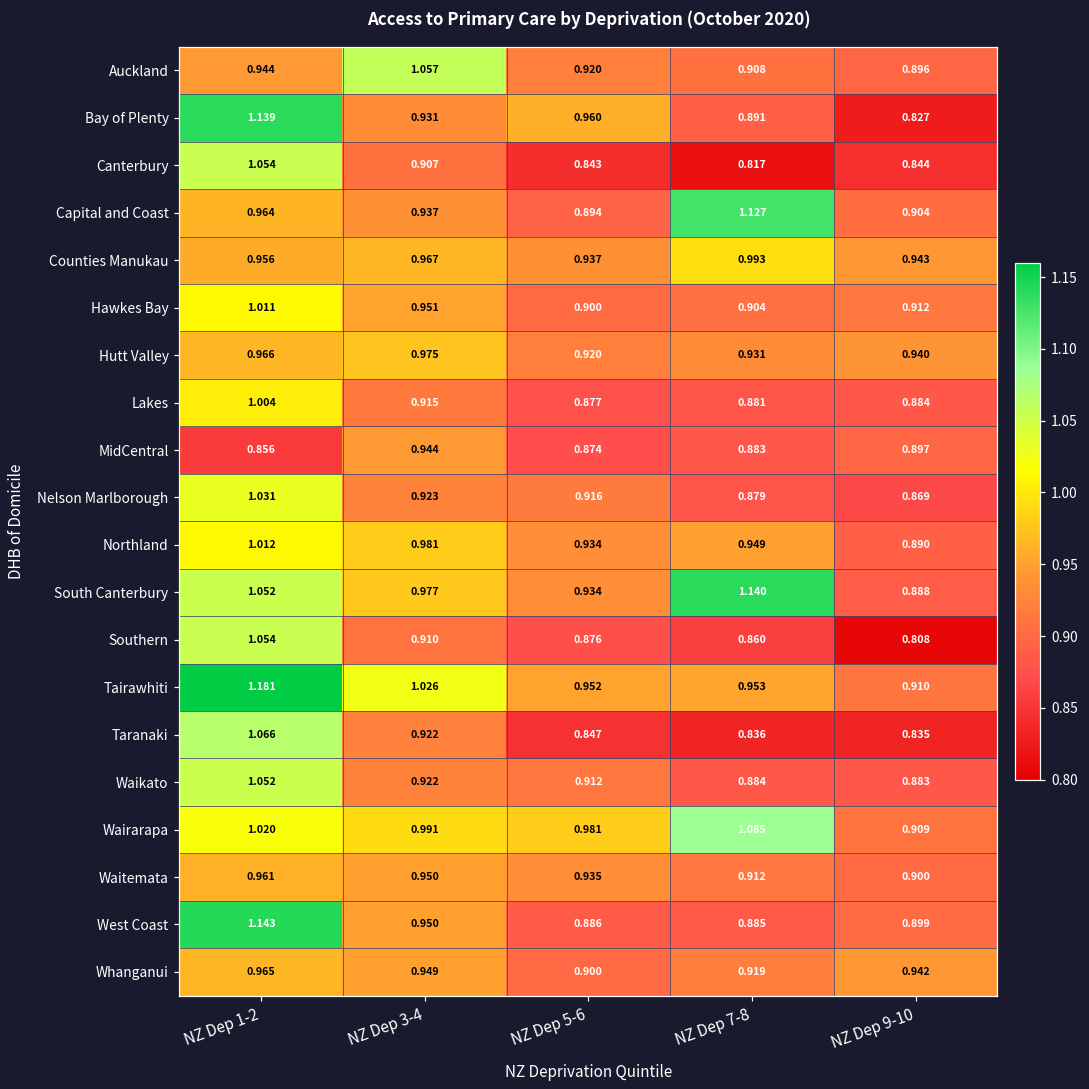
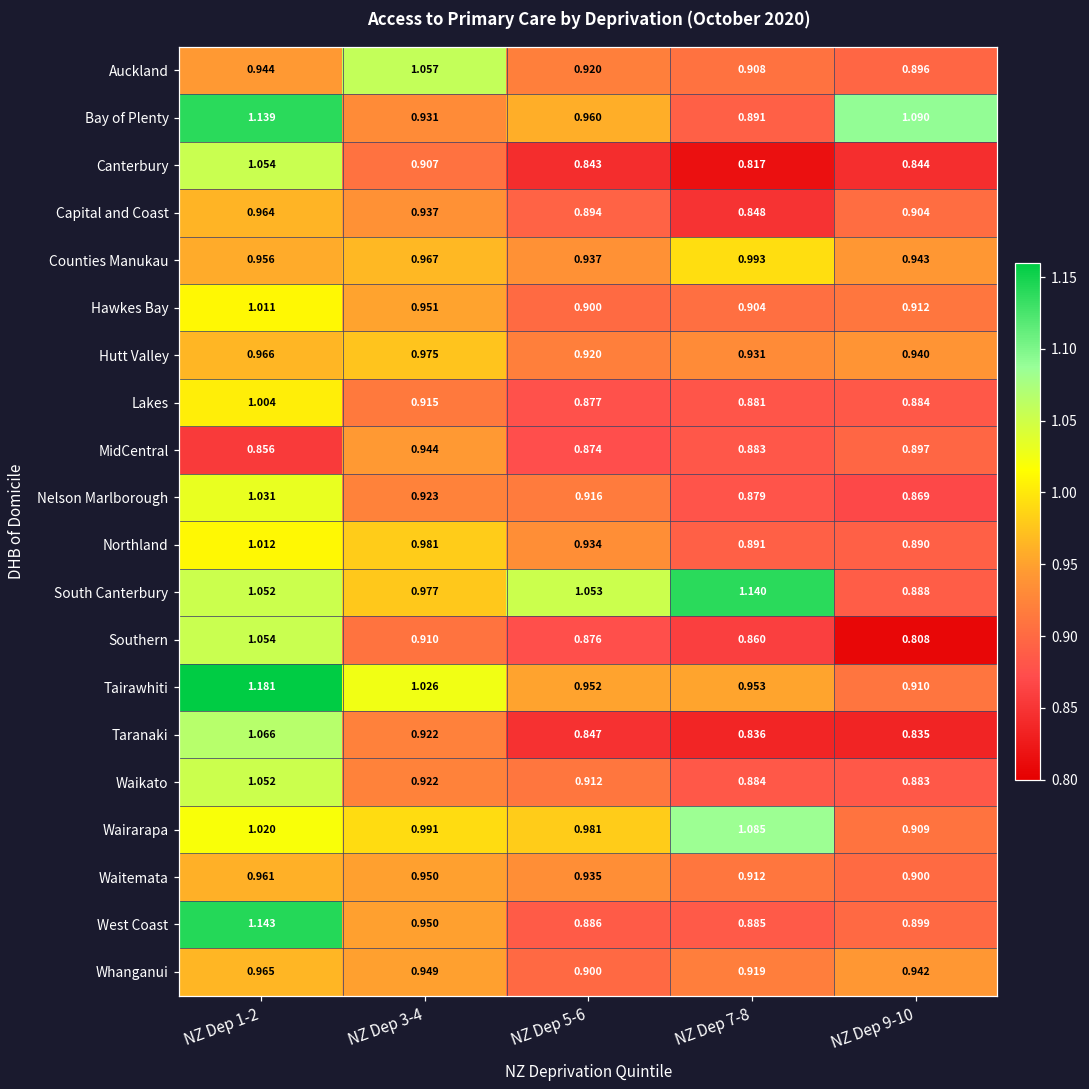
  {
    "Auckland": {
      "NZ Dep 1-2": 0.944,
      "NZ Dep 3-4": 1.057,
      "NZ Dep 5-6": 0.920,
      "NZ Dep 7-8": 0.908,
      "NZ Dep 9-10": 0.896
    },
    "Bay of Plenty": {
      "NZ Dep 1-2": 1.139,
      "NZ Dep 3-4": 0.931,
      "NZ Dep 5-6": 0.960,
      "NZ Dep 7-8": 0.891,
-     "NZ Dep 9-10": 0.827
+     "NZ Dep 9-10": 1.090
    },
    "Canterbury": {
      "NZ Dep 1-2": 1.054,
      "NZ Dep 3-4": 0.907,
      "NZ Dep 5-6": 0.843,
      "NZ Dep 7-8": 0.817,
      "NZ Dep 9-10": 0.844
    },
    "Capital and Coast": {
      "NZ Dep 1-2": 0.964,
      "NZ Dep 3-4": 0.937,
      "NZ Dep 5-6": 0.894,
-     "NZ Dep 7-8": 1.127,
+     "NZ Dep 7-8": 0.848,
      "NZ Dep 9-10": 0.904
    },
    "Counties Manukau": {
      "NZ Dep 1-2": 0.956,
      "NZ Dep 3-4": 0.967,
      "NZ Dep 5-6": 0.937,
      "NZ Dep 7-8": 0.993,
      "NZ Dep 9-10": 0.943
    },
    "Hawkes Bay": {
      "NZ Dep 1-2": 1.011,
      "NZ Dep 3-4": 0.951,
      "NZ Dep 5-6": 0.900,
      "NZ Dep 7-8": 0.904,
      "NZ Dep 9-10": 0.912
    },
    "Hutt Valley": {
      "NZ Dep 1-2": 0.966,
      "NZ Dep 3-4": 0.975,
      "NZ Dep 5-6": 0.920,
      "NZ Dep 7-8": 0.931,
      "NZ Dep 9-10": 0.940
    },
    "Lakes": {
      "NZ Dep 1-2": 1.004,
      "NZ Dep 3-4": 0.915,
      "NZ Dep 5-6": 0.877,
      "NZ Dep 7-8": 0.881,
      "NZ Dep 9-10": 0.884
    },
    "MidCentral": {
      "NZ Dep 1-2": 0.856,
      "NZ Dep 3-4": 0.944,
      "NZ Dep 5-6": 0.874,
      "NZ Dep 7-8": 0.883,
      "NZ Dep 9-10": 0.897
    },
    "Nelson Marlborough": {
      "NZ Dep 1-2": 1.031,
      "NZ Dep 3-4": 0.923,
      "NZ Dep 5-6": 0.916,
      "NZ Dep 7-8": 0.879,
      "NZ Dep 9-10": 0.869
    },
    "Northland": {
      "NZ Dep 1-2": 1.012,
      "NZ Dep 3-4": 0.981,
      "NZ Dep 5-6": 0.934,
-     "NZ Dep 7-8": 0.949,
+     "NZ Dep 7-8": 0.891,
      "NZ Dep 9-10": 0.890
    },
    "South Canterbury": {
      "NZ Dep 1-2": 1.052,
      "NZ Dep 3-4": 0.977,
-     "NZ Dep 5-6": 0.934,
+     "NZ Dep 5-6": 1.053,
      "NZ Dep 7-8": 1.140,
      "NZ Dep 9-10": 0.888
    },
    "Southern": {
      "NZ Dep 1-2": 1.054,
      "NZ Dep 3-4": 0.910,
      "NZ Dep 5-6": 0.876,
      "NZ Dep 7-8": 0.860,
      "NZ Dep 9-10": 0.808
    },
    "Tairawhiti": {
      "NZ Dep 1-2": 1.181,
      "NZ Dep 3-4": 1.026,
      "NZ Dep 5-6": 0.952,
      "NZ Dep 7-8": 0.953,
      "NZ Dep 9-10": 0.910
    },
    "Taranaki": {
      "NZ Dep 1-2": 1.066,
      "NZ Dep 3-4": 0.922,
      "NZ Dep 5-6": 0.847,
      "NZ Dep 7-8": 0.836,
      "NZ Dep 9-10": 0.835
    },
    "Waikato": {
      "NZ Dep 1-2": 1.052,
      "NZ Dep 3-4": 0.922,
      "NZ Dep 5-6": 0.912,
      "NZ Dep 7-8": 0.884,
      "NZ Dep 9-10": 0.883
    },
    "Wairarapa": {
      "NZ Dep 1-2": 1.020,
      "NZ Dep 3-4": 0.991,
      "NZ Dep 5-6": 0.981,
      "NZ Dep 7-8": 1.085,
      "NZ Dep 9-10": 0.909
    },
    "Waitemata": {
      "NZ Dep 1-2": 0.961,
      "NZ Dep 3-4": 0.950,
      "NZ Dep 5-6": 0.935,
      "NZ Dep 7-8": 0.912,
      "NZ Dep 9-10": 0.900
    },
    "West Coast": {
      "NZ Dep 1-2": 1.143,
      "NZ Dep 3-4": 0.950,
      "NZ Dep 5-6": 0.886,
      "NZ Dep 7-8": 0.885,
      "NZ Dep 9-10": 0.899
    },
    "Whanganui": {
      "NZ Dep 1-2": 0.965,
      "NZ Dep 3-4": 0.949,
      "NZ Dep 5-6": 0.900,
      "NZ Dep 7-8": 0.919,
      "NZ Dep 9-10": 0.942
    }
  }
